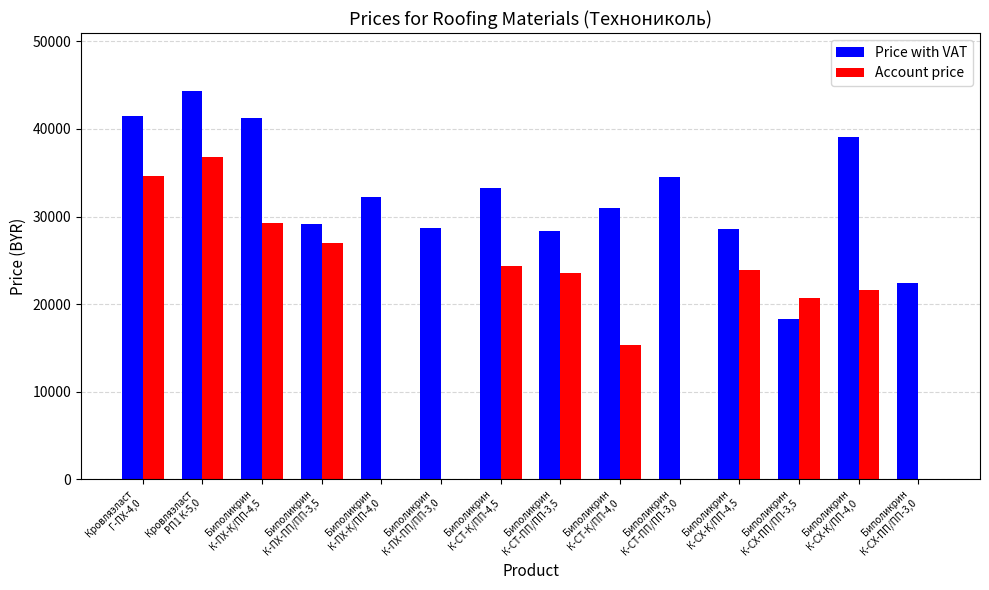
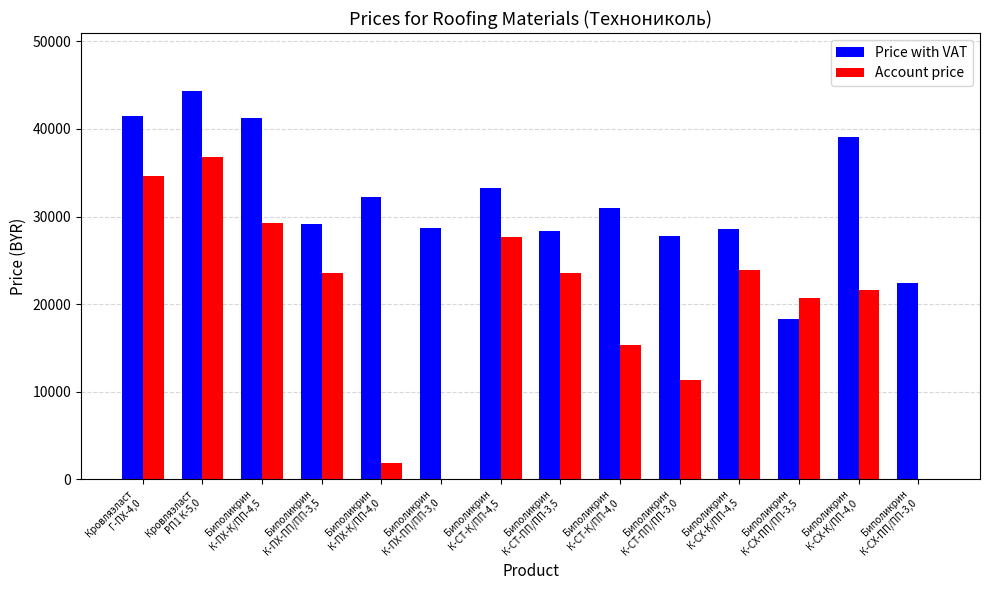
  {
    "Price with VAT": {
      "Кровляэласт Г-ПХ-4,0": 41000,
      "Кровляэласт РП1 К-5,0": 44000,
      "Биполикрин К-ПХ-К/ПП-4,5": 41000,
      "Биполикрин К-ПХ-ПП/ПП-3,5": 29000,
      "Биполикрин К-ПХ-К/ПП-4,0": 32000,
      "Биполикрин К-ПХ-ПП/ПП-3,0": 29000,
      "Биполикрин К-СТ-К/ПП-4,5": 33000,
      "Биполикрин К-СТ-ПП/ПП-3,5": 28000,
      "Биполикрин К-СТ-К/ПП-4,0": 31000,
-     "Биполикрин К-СТ-ПП/ПП-3,0": 34000,
+     "Биполикрин К-СТ-ПП/ПП-3,0": 28000,
      "Биполикрин К-СХ-К/ПП-4,5": 29000,
      "Биполикрин К-СХ-ПП/ПП-3,5": 18000,
      "Биполикрин К-СХ-К/ПП-4,0": 39000,
      "Биполикрин К-СХ-ПП/ПП-3,0": 22000
    },
    "Account price": {
      "Кровляэласт Г-ПХ-4,0": 35000,
      "Кровляэласт РП1 К-5,0": 37000,
      "Биполикрин К-ПХ-К/ПП-4,5": 29000,
-     "Биполикрин К-ПХ-ПП/ПП-3,5": 27000,
-     "Биполикрин К-ПХ-К/ПП-4,0": 0,
+     "Биполикрин К-ПХ-ПП/ПП-3,5": 24000,
+     "Биполикрин К-ПХ-К/ПП-4,0": 2000,
      "Биполикрин К-ПХ-ПП/ПП-3,0": 0,
-     "Биполикрин К-СТ-К/ПП-4,5": 24000,
+     "Биполикрин К-СТ-К/ПП-4,5": 28000,
      "Биполикрин К-СТ-ПП/ПП-3,5": 24000,
      "Биполикрин К-СТ-К/ПП-4,0": 15000,
-     "Биполикрин К-СТ-ПП/ПП-3,0": 0,
+     "Биполикрин К-СТ-ПП/ПП-3,0": 11000,
      "Биполикрин К-СХ-К/ПП-4,5": 24000,
      "Биполикрин К-СХ-ПП/ПП-3,5": 21000,
      "Биполикрин К-СХ-К/ПП-4,0": 22000,
      "Биполикрин К-СХ-ПП/ПП-3,0": 0
    }
  }
